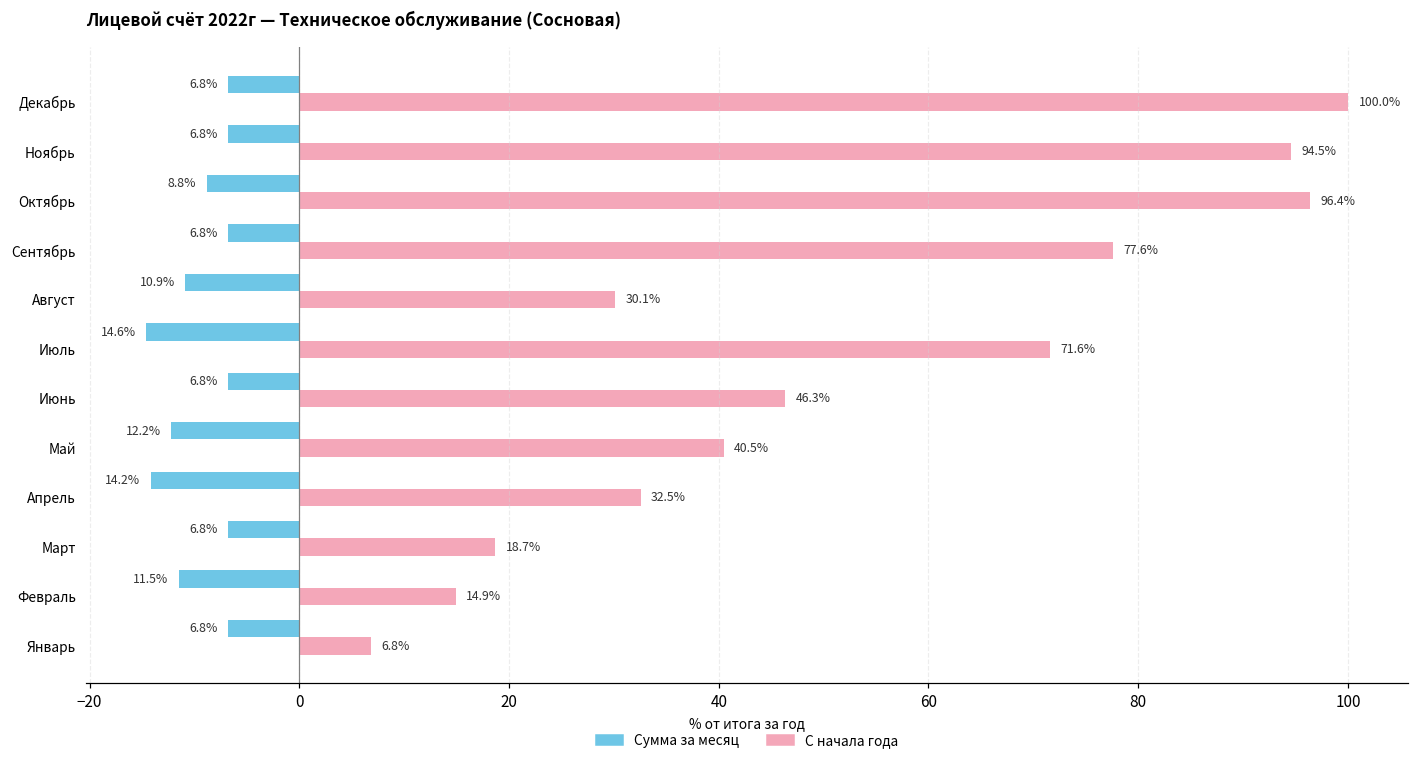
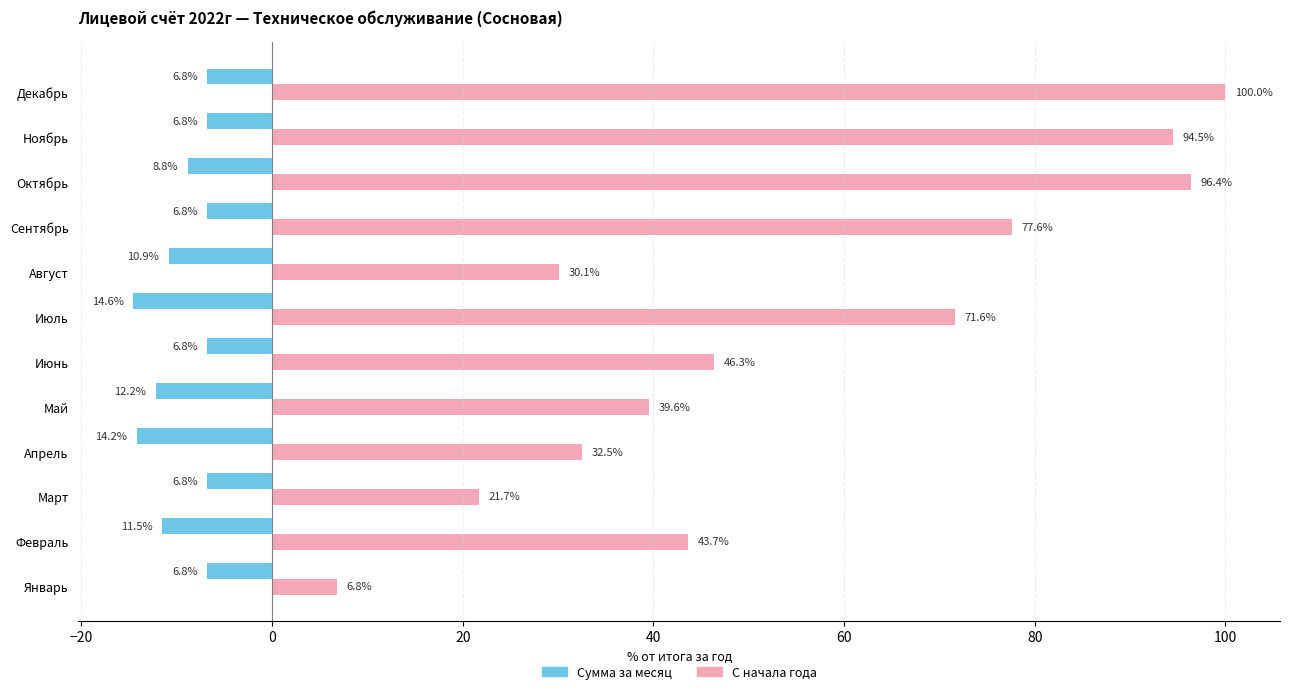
  {
    "С начала года": {
      "Декабрь": "100.0%",
      "Ноябрь": "94.5%",
      "Октябрь": "96.4%",
      "Сентябрь": "77.6%",
      "Август": "30.1%",
      "Июль": "71.6%",
      "Июнь": "46.3%",
-     "Май": "40.5%",
+     "Май": "39.6%",
      "Апрель": "32.5%",
-     "Март": "18.7%",
-     "Февраль": "14.9%",
+     "Март": "21.7%",
+     "Февраль": "43.7%",
      "Январь": "6.8%"
    }
  }
